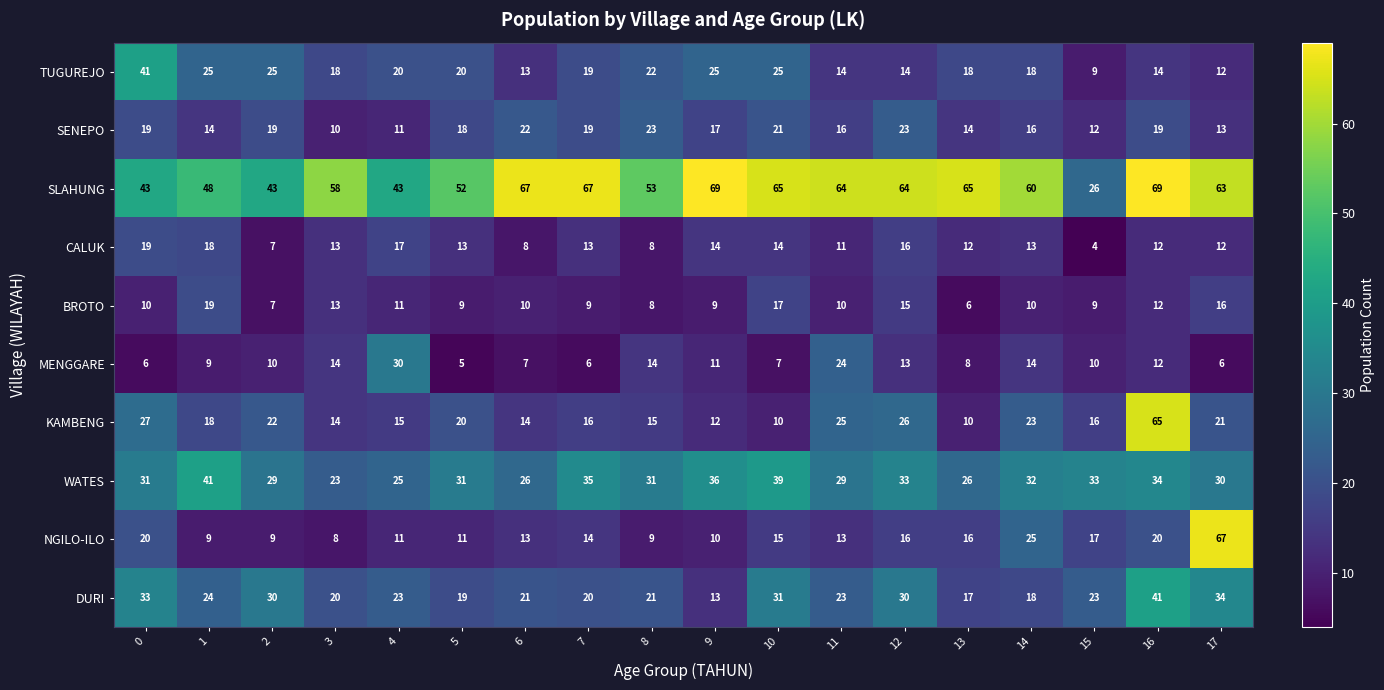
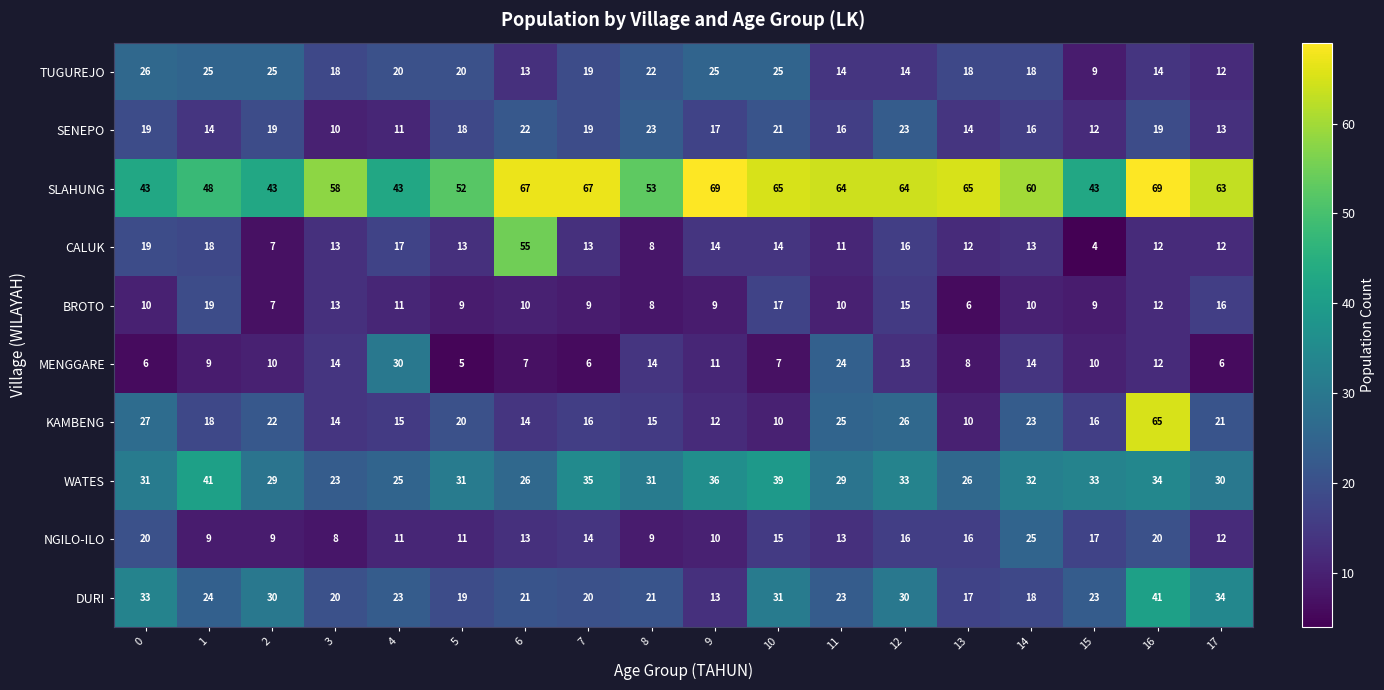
  {
    "TUGUREJO": {
-     "0": 41,
+     "0": 26,
      "1": 25,
      "2": 25,
      "3": 18,
      "4": 20,
      "5": 20,
      "6": 13,
      "7": 19,
      "8": 22,
      "9": 25,
      "10": 25,
      "11": 14,
      "12": 14,
      "13": 18,
      "14": 18,
      "15": 9,
      "16": 14,
      "17": 12
    },
    "SENEPO": {
      "0": 19,
      "1": 14,
      "2": 19,
      "3": 10,
      "4": 11,
      "5": 18,
      "6": 22,
      "7": 19,
      "8": 23,
      "9": 17,
      "10": 21,
      "11": 16,
      "12": 23,
      "13": 14,
      "14": 16,
      "15": 12,
      "16": 19,
      "17": 13
    },
    "SLAHUNG": {
      "0": 43,
      "1": 48,
      "2": 43,
      "3": 58,
      "4": 43,
      "5": 52,
      "6": 67,
      "7": 67,
      "8": 53,
      "9": 69,
      "10": 65,
      "11": 64,
      "12": 64,
      "13": 65,
      "14": 60,
-     "15": 26,
+     "15": 43,
      "16": 69,
      "17": 63
    },
    "CALUK": {
      "0": 19,
      "1": 18,
      "2": 7,
      "3": 13,
      "4": 17,
      "5": 13,
-     "6": 8,
+     "6": 55,
      "7": 13,
      "8": 8,
      "9": 14,
      "10": 14,
      "11": 11,
      "12": 16,
      "13": 12,
      "14": 13,
      "15": 4,
      "16": 12,
      "17": 12
    },
    "BROTO": {
      "0": 10,
      "1": 19,
      "2": 7,
      "3": 13,
      "4": 11,
      "5": 9,
      "6": 10,
      "7": 9,
      "8": 8,
      "9": 9,
      "10": 17,
      "11": 10,
      "12": 15,
      "13": 6,
      "14": 10,
      "15": 9,
      "16": 12,
      "17": 16
    },
    "MENGGARE": {
      "0": 6,
      "1": 9,
      "2": 10,
      "3": 14,
      "4": 30,
      "5": 5,
      "6": 7,
      "7": 6,
      "8": 14,
      "9": 11,
      "10": 7,
      "11": 24,
      "12": 13,
      "13": 8,
      "14": 14,
      "15": 10,
      "16": 12,
      "17": 6
    },
    "KAMBENG": {
      "0": 27,
      "1": 18,
      "2": 22,
      "3": 14,
      "4": 15,
      "5": 20,
      "6": 14,
      "7": 16,
      "8": 15,
      "9": 12,
      "10": 10,
      "11": 25,
      "12": 26,
      "13": 10,
      "14": 23,
      "15": 16,
      "16": 65,
      "17": 21
    },
    "WATES": {
      "0": 31,
      "1": 41,
      "2": 29,
      "3": 23,
      "4": 25,
      "5": 31,
      "6": 26,
      "7": 35,
      "8": 31,
      "9": 36,
      "10": 39,
      "11": 29,
      "12": 33,
      "13": 26,
      "14": 32,
      "15": 33,
      "16": 34,
      "17": 30
    },
    "NGILO-ILO": {
      "0": 20,
      "1": 9,
      "2": 9,
      "3": 8,
      "4": 11,
      "5": 11,
      "6": 13,
      "7": 14,
      "8": 9,
      "9": 10,
      "10": 15,
      "11": 13,
      "12": 16,
      "13": 16,
      "14": 25,
      "15": 17,
      "16": 20,
-     "17": 67
+     "17": 12
    },
    "DURI": {
      "0": 33,
      "1": 24,
      "2": 30,
      "3": 20,
      "4": 23,
      "5": 19,
      "6": 21,
      "7": 20,
      "8": 21,
      "9": 13,
      "10": 31,
      "11": 23,
      "12": 30,
      "13": 17,
      "14": 18,
      "15": 23,
      "16": 41,
      "17": 34
    }
  }
